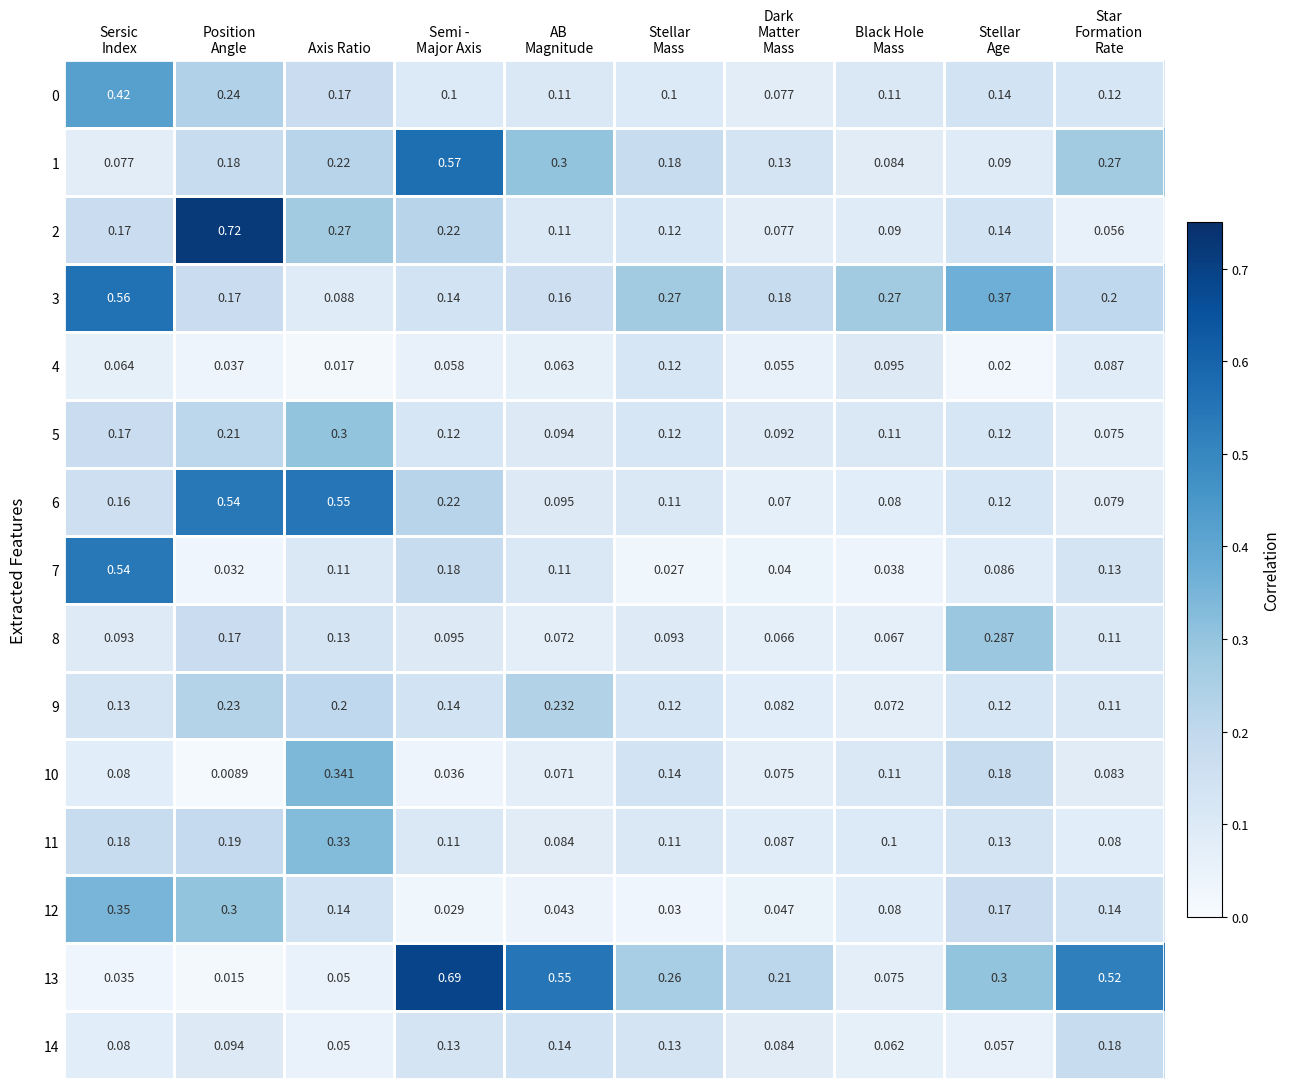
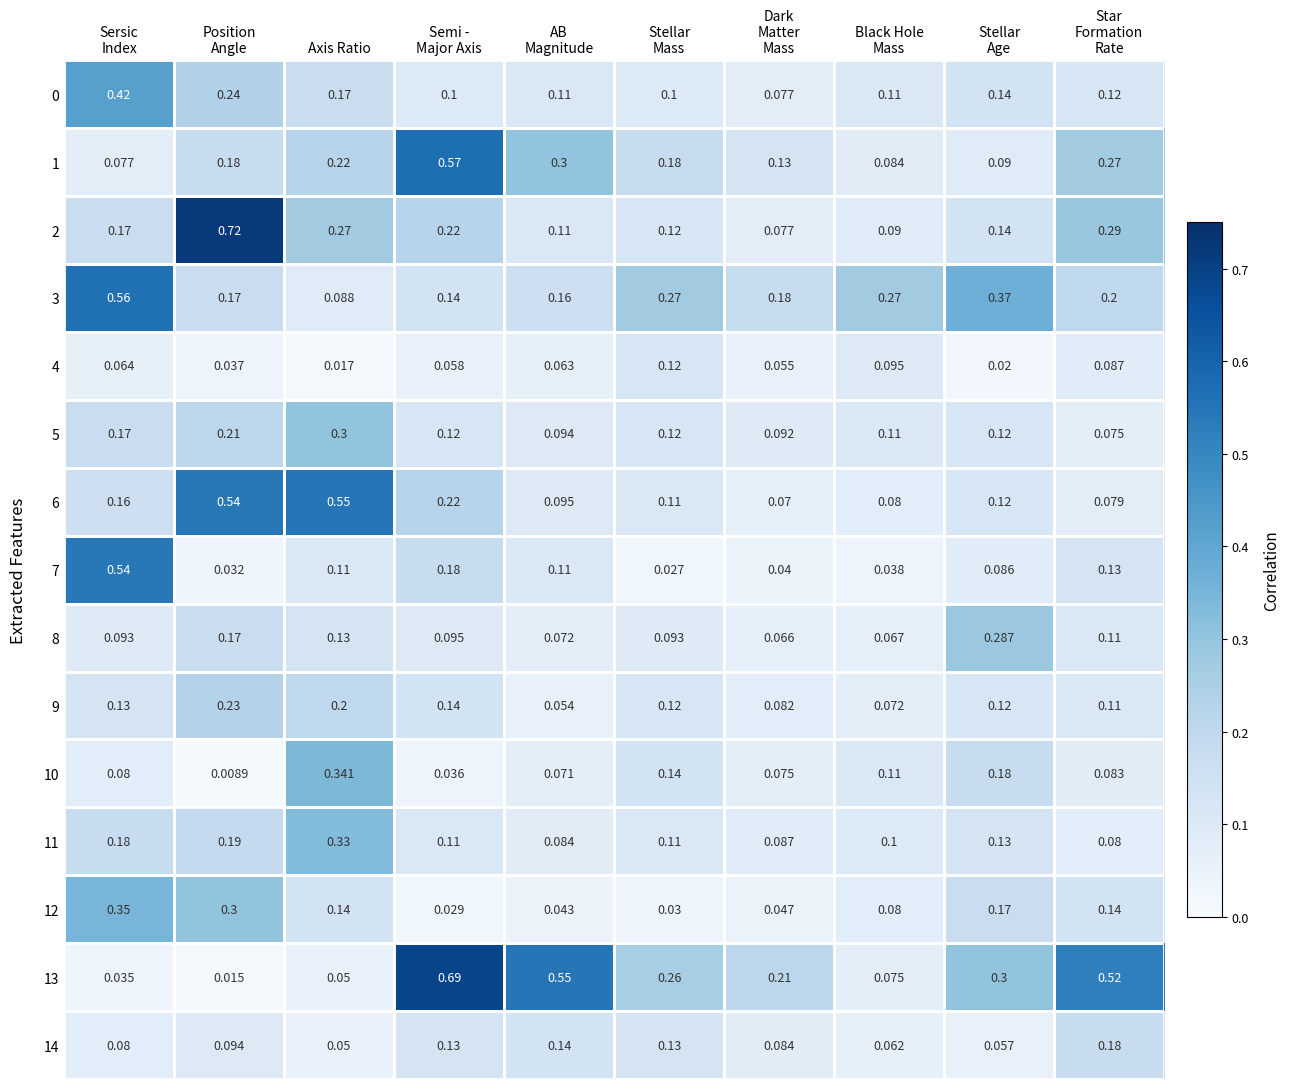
  {
    "0": {
      "Sersic Index": 0.42,
      "Position Angle": 0.24,
      "Axis Ratio": 0.17,
      "Semi - Major Axis": 0.1,
      "AB Magnitude": 0.11,
      "Stellar Mass": 0.1,
      "Dark Matter Mass": 0.077,
      "Black Hole Mass": 0.11,
      "Stellar Age": 0.14,
      "Star Formation Rate": 0.12
    },
    "1": {
      "Sersic Index": 0.077,
      "Position Angle": 0.18,
      "Axis Ratio": 0.22,
      "Semi - Major Axis": 0.57,
      "AB Magnitude": 0.3,
      "Stellar Mass": 0.18,
      "Dark Matter Mass": 0.13,
      "Black Hole Mass": 0.084,
      "Stellar Age": 0.09,
      "Star Formation Rate": 0.27
    },
    "2": {
      "Sersic Index": 0.17,
      "Position Angle": 0.72,
      "Axis Ratio": 0.27,
      "Semi - Major Axis": 0.22,
      "AB Magnitude": 0.11,
      "Stellar Mass": 0.12,
      "Dark Matter Mass": 0.077,
      "Black Hole Mass": 0.09,
      "Stellar Age": 0.14,
-     "Star Formation Rate": 0.056
+     "Star Formation Rate": 0.29
    },
    "3": {
      "Sersic Index": 0.56,
      "Position Angle": 0.17,
      "Axis Ratio": 0.088,
      "Semi - Major Axis": 0.14,
      "AB Magnitude": 0.16,
      "Stellar Mass": 0.27,
      "Dark Matter Mass": 0.18,
      "Black Hole Mass": 0.27,
      "Stellar Age": 0.37,
      "Star Formation Rate": 0.2
    },
    "4": {
      "Sersic Index": 0.064,
      "Position Angle": 0.037,
      "Axis Ratio": 0.017,
      "Semi - Major Axis": 0.058,
      "AB Magnitude": 0.063,
      "Stellar Mass": 0.12,
      "Dark Matter Mass": 0.055,
      "Black Hole Mass": 0.095,
      "Stellar Age": 0.02,
      "Star Formation Rate": 0.087
    },
    "5": {
      "Sersic Index": 0.17,
      "Position Angle": 0.21,
      "Axis Ratio": 0.3,
      "Semi - Major Axis": 0.12,
      "AB Magnitude": 0.094,
      "Stellar Mass": 0.12,
      "Dark Matter Mass": 0.092,
      "Black Hole Mass": 0.11,
      "Stellar Age": 0.12,
      "Star Formation Rate": 0.075
    },
    "6": {
      "Sersic Index": 0.16,
      "Position Angle": 0.54,
      "Axis Ratio": 0.55,
      "Semi - Major Axis": 0.22,
      "AB Magnitude": 0.095,
      "Stellar Mass": 0.11,
      "Dark Matter Mass": 0.07,
      "Black Hole Mass": 0.08,
      "Stellar Age": 0.12,
      "Star Formation Rate": 0.079
    },
    "7": {
      "Sersic Index": 0.54,
      "Position Angle": 0.032,
      "Axis Ratio": 0.11,
      "Semi - Major Axis": 0.18,
      "AB Magnitude": 0.11,
      "Stellar Mass": 0.027,
      "Dark Matter Mass": 0.04,
      "Black Hole Mass": 0.038,
      "Stellar Age": 0.086,
      "Star Formation Rate": 0.13
    },
    "8": {
      "Sersic Index": 0.093,
      "Position Angle": 0.17,
      "Axis Ratio": 0.13,
      "Semi - Major Axis": 0.095,
      "AB Magnitude": 0.072,
      "Stellar Mass": 0.093,
      "Dark Matter Mass": 0.066,
      "Black Hole Mass": 0.067,
      "Stellar Age": 0.287,
      "Star Formation Rate": 0.11
    },
    "9": {
      "Sersic Index": 0.13,
      "Position Angle": 0.23,
      "Axis Ratio": 0.2,
      "Semi - Major Axis": 0.14,
-     "AB Magnitude": 0.232,
+     "AB Magnitude": 0.054,
      "Stellar Mass": 0.12,
      "Dark Matter Mass": 0.082,
      "Black Hole Mass": 0.072,
      "Stellar Age": 0.12,
      "Star Formation Rate": 0.11
    },
    "10": {
      "Sersic Index": 0.08,
      "Position Angle": 0.0089,
      "Axis Ratio": 0.341,
      "Semi - Major Axis": 0.036,
      "AB Magnitude": 0.071,
      "Stellar Mass": 0.14,
      "Dark Matter Mass": 0.075,
      "Black Hole Mass": 0.11,
      "Stellar Age": 0.18,
      "Star Formation Rate": 0.083
    },
    "11": {
      "Sersic Index": 0.18,
      "Position Angle": 0.19,
      "Axis Ratio": 0.33,
      "Semi - Major Axis": 0.11,
      "AB Magnitude": 0.084,
      "Stellar Mass": 0.11,
      "Dark Matter Mass": 0.087,
      "Black Hole Mass": 0.1,
      "Stellar Age": 0.13,
      "Star Formation Rate": 0.08
    },
    "12": {
      "Sersic Index": 0.35,
      "Position Angle": 0.3,
      "Axis Ratio": 0.14,
      "Semi - Major Axis": 0.029,
      "AB Magnitude": 0.043,
      "Stellar Mass": 0.03,
      "Dark Matter Mass": 0.047,
      "Black Hole Mass": 0.08,
      "Stellar Age": 0.17,
      "Star Formation Rate": 0.14
    },
    "13": {
      "Sersic Index": 0.035,
      "Position Angle": 0.015,
      "Axis Ratio": 0.05,
      "Semi - Major Axis": 0.69,
      "AB Magnitude": 0.55,
      "Stellar Mass": 0.26,
      "Dark Matter Mass": 0.21,
      "Black Hole Mass": 0.075,
      "Stellar Age": 0.3,
      "Star Formation Rate": 0.52
    },
    "14": {
      "Sersic Index": 0.08,
      "Position Angle": 0.094,
      "Axis Ratio": 0.05,
      "Semi - Major Axis": 0.13,
      "AB Magnitude": 0.14,
      "Stellar Mass": 0.13,
      "Dark Matter Mass": 0.084,
      "Black Hole Mass": 0.062,
      "Stellar Age": 0.057,
      "Star Formation Rate": 0.18
    }
  }
